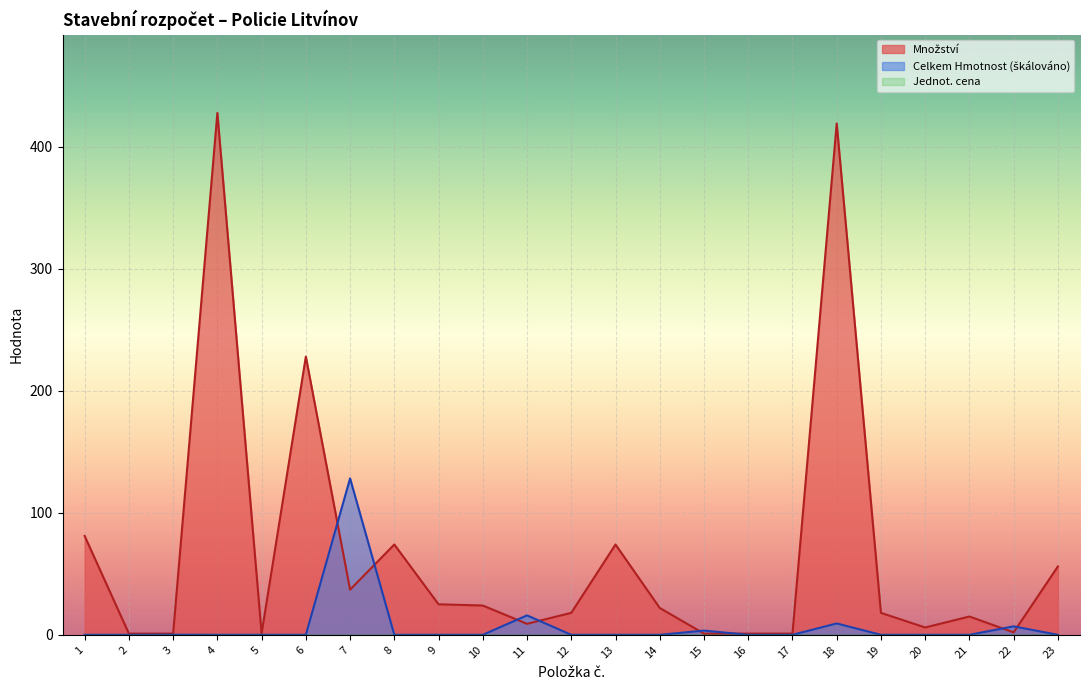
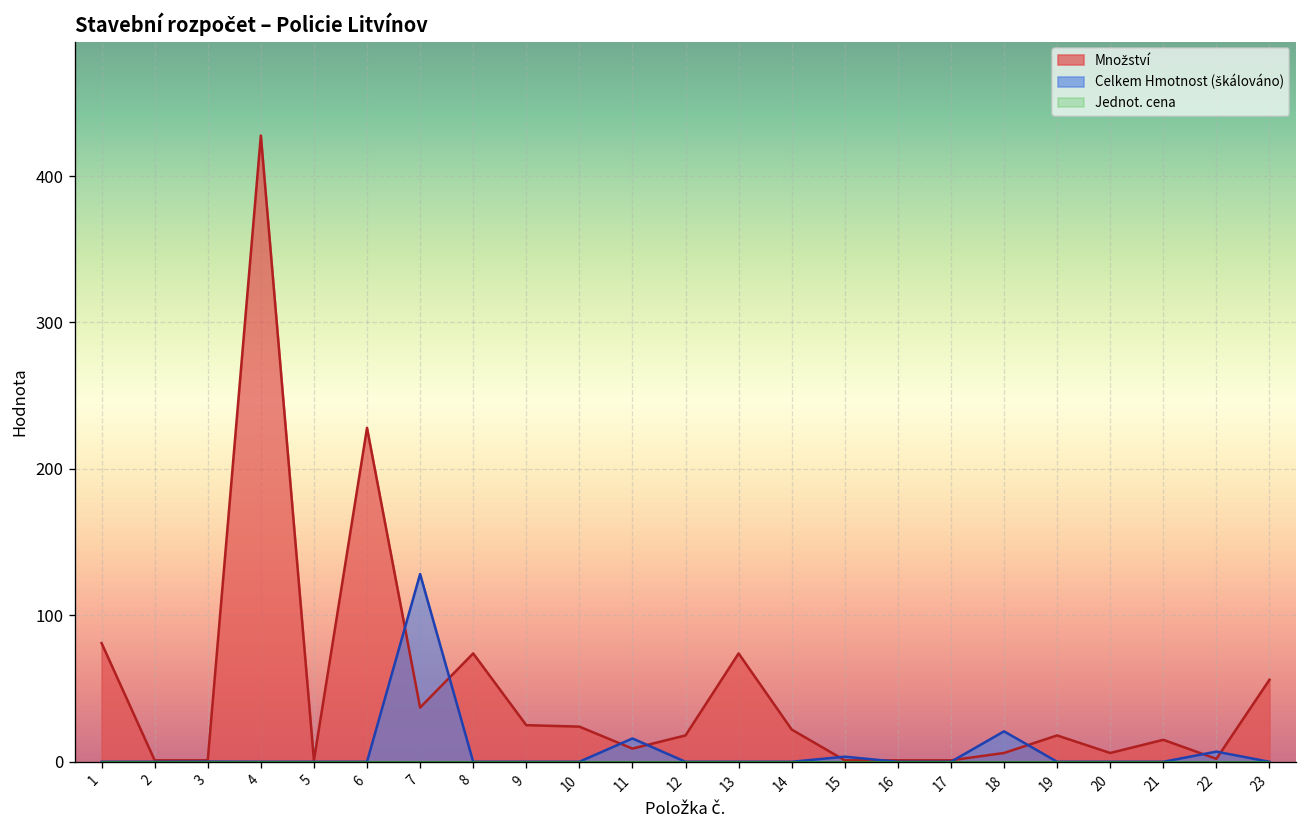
  {
    "Množství": {
      "1": 81,
      "4": 428,
      "6": 228,
      "7": 37,
      "8": 74,
      "9": 25,
      "10": 24,
      "11": 9,
      "12": 18,
      "13": 74,
      "14": 22,
-     "18": 419,
+     "18": 6,
      "19": 18,
      "20": 6,
      "21": 15,
      "23": 56
    },
    "Celkem Hmotnost (škálováno)": {
      "7": 128,
      "11": 16,
      "15": 3,
-     "18": 9,
+     "18": 21,
      "22": 7
    },
    "Jednot. cena": {
      "7": 0,
      "11": 0,
      "18": 0
    }
  }
